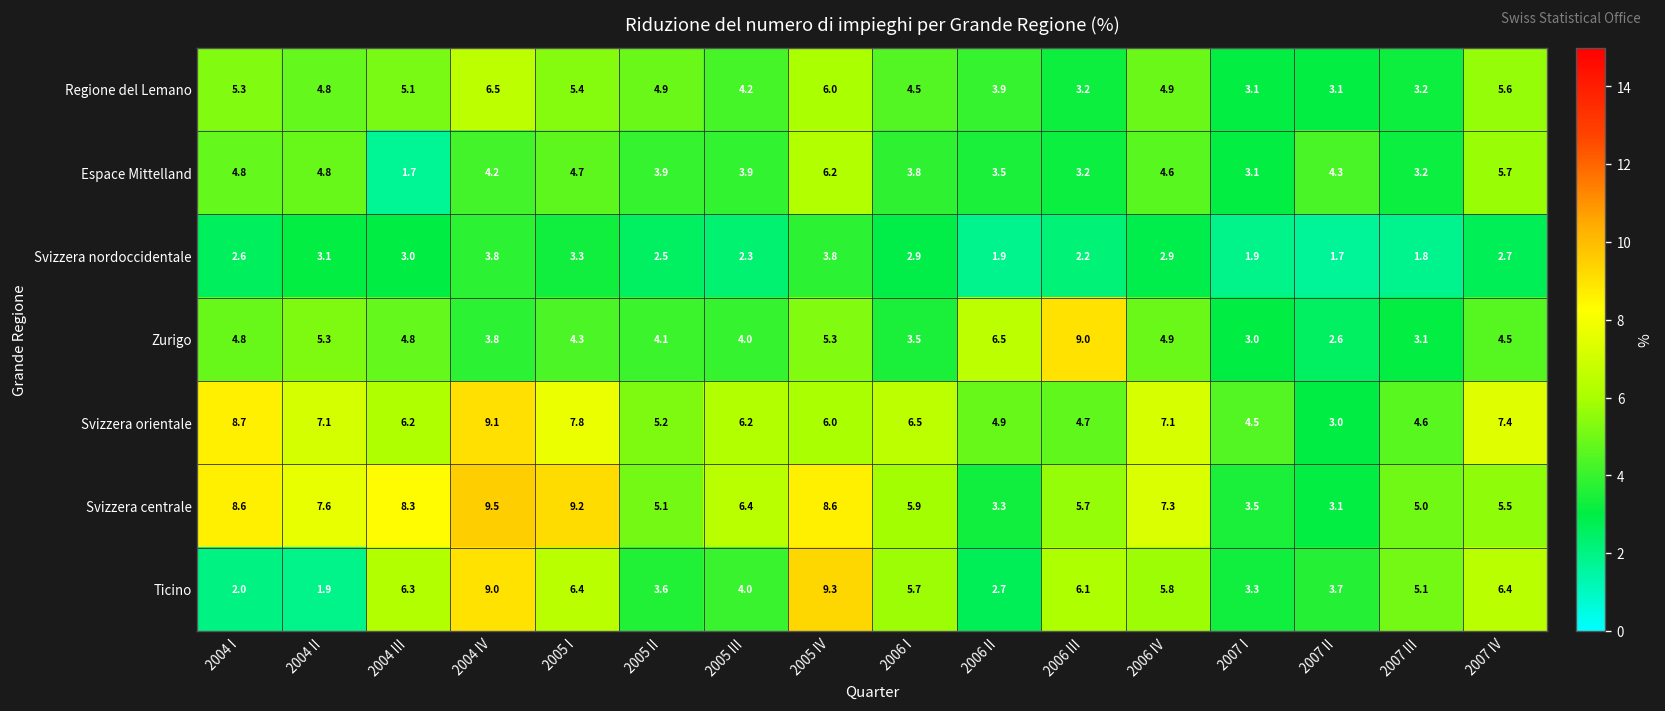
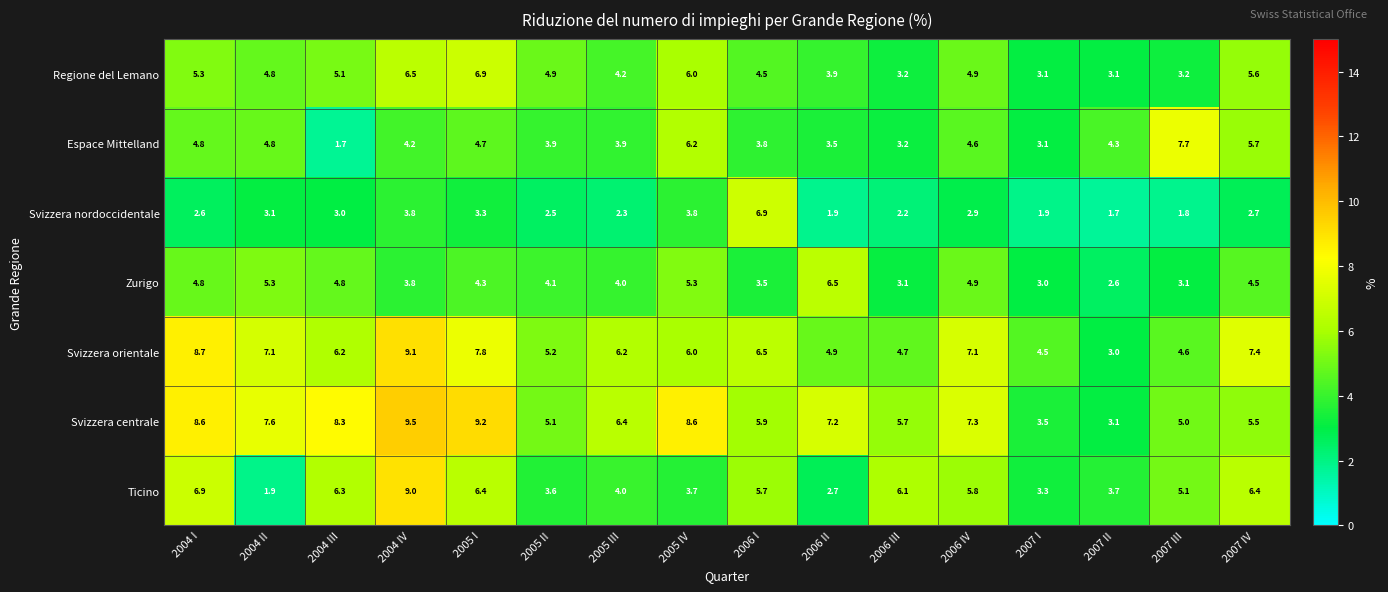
  {
    "Regione del Lemano": {
      "2004 I": 5.3,
      "2004 II": 4.8,
      "2004 III": 5.1,
      "2004 IV": 6.5,
-     "2005 I": 5.4,
+     "2005 I": 6.9,
      "2005 II": 4.9,
      "2005 III": 4.2,
      "2005 IV": 6.0,
      "2006 I": 4.5,
      "2006 II": 3.9,
      "2006 III": 3.2,
      "2006 IV": 4.9,
      "2007 I": 3.1,
      "2007 II": 3.1,
      "2007 III": 3.2,
      "2007 IV": 5.6
    },
    "Espace Mittelland": {
      "2004 I": 4.8,
      "2004 II": 4.8,
      "2004 III": 1.7,
      "2004 IV": 4.2,
      "2005 I": 4.7,
      "2005 II": 3.9,
      "2005 III": 3.9,
      "2005 IV": 6.2,
      "2006 I": 3.8,
      "2006 II": 3.5,
      "2006 III": 3.2,
      "2006 IV": 4.6,
      "2007 I": 3.1,
      "2007 II": 4.3,
-     "2007 III": 3.2,
+     "2007 III": 7.7,
      "2007 IV": 5.7
    },
    "Svizzera nordoccidentale": {
      "2004 I": 2.6,
      "2004 II": 3.1,
      "2004 III": 3.0,
      "2004 IV": 3.8,
      "2005 I": 3.3,
      "2005 II": 2.5,
      "2005 III": 2.3,
      "2005 IV": 3.8,
-     "2006 I": 2.9,
+     "2006 I": 6.9,
      "2006 II": 1.9,
      "2006 III": 2.2,
      "2006 IV": 2.9,
      "2007 I": 1.9,
      "2007 II": 1.7,
      "2007 III": 1.8,
      "2007 IV": 2.7
    },
    "Zurigo": {
      "2004 I": 4.8,
      "2004 II": 5.3,
      "2004 III": 4.8,
      "2004 IV": 3.8,
      "2005 I": 4.3,
      "2005 II": 4.1,
      "2005 III": 4.0,
      "2005 IV": 5.3,
      "2006 I": 3.5,
      "2006 II": 6.5,
-     "2006 III": 9.0,
+     "2006 III": 3.1,
      "2006 IV": 4.9,
      "2007 I": 3.0,
      "2007 II": 2.6,
      "2007 III": 3.1,
      "2007 IV": 4.5
    },
    "Svizzera orientale": {
      "2004 I": 8.7,
      "2004 II": 7.1,
      "2004 III": 6.2,
      "2004 IV": 9.1,
      "2005 I": 7.8,
      "2005 II": 5.2,
      "2005 III": 6.2,
      "2005 IV": 6.0,
      "2006 I": 6.5,
      "2006 II": 4.9,
      "2006 III": 4.7,
      "2006 IV": 7.1,
      "2007 I": 4.5,
      "2007 II": 3.0,
      "2007 III": 4.6,
      "2007 IV": 7.4
    },
    "Svizzera centrale": {
      "2004 I": 8.6,
      "2004 II": 7.6,
      "2004 III": 8.3,
      "2004 IV": 9.5,
      "2005 I": 9.2,
      "2005 II": 5.1,
      "2005 III": 6.4,
      "2005 IV": 8.6,
      "2006 I": 5.9,
-     "2006 II": 3.3,
+     "2006 II": 7.2,
      "2006 III": 5.7,
      "2006 IV": 7.3,
      "2007 I": 3.5,
      "2007 II": 3.1,
      "2007 III": 5.0,
      "2007 IV": 5.5
    },
    "Ticino": {
-     "2004 I": 2.0,
+     "2004 I": 6.9,
      "2004 II": 1.9,
      "2004 III": 6.3,
      "2004 IV": 9.0,
      "2005 I": 6.4,
      "2005 II": 3.6,
      "2005 III": 4.0,
-     "2005 IV": 9.3,
+     "2005 IV": 3.7,
      "2006 I": 5.7,
      "2006 II": 2.7,
      "2006 III": 6.1,
      "2006 IV": 5.8,
      "2007 I": 3.3,
      "2007 II": 3.7,
      "2007 III": 5.1,
      "2007 IV": 6.4
    }
  }
